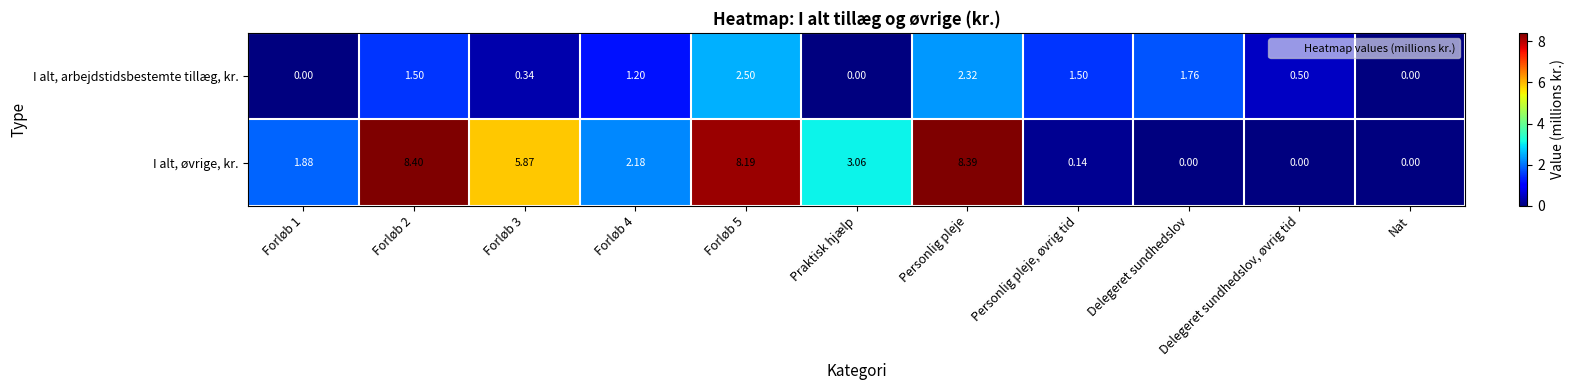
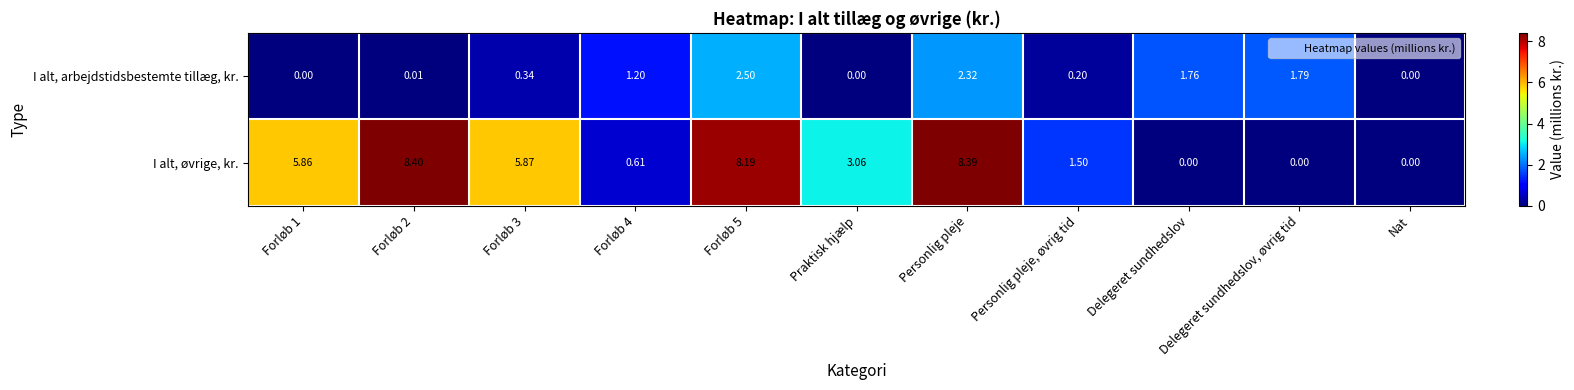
  {
    "I alt, arbejdstidsbestemte tillæg, kr.": {
      "Forløb 1": 0.00,
-     "Forløb 2": 1.50,
+     "Forløb 2": 0.01,
      "Forløb 3": 0.34,
      "Forløb 4": 1.20,
      "Forløb 5": 2.50,
      "Praktisk hjælp": 0.00,
      "Personlig pleje": 2.32,
-     "Personlig pleje, øvrig tid": 1.50,
+     "Personlig pleje, øvrig tid": 0.20,
      "Delegeret sundhedslov": 1.76,
-     "Delegeret sundhedslov, øvrig tid": 0.50,
+     "Delegeret sundhedslov, øvrig tid": 1.79,
      "Nat": 0.00
    },
    "I alt, øvrige, kr.": {
-     "Forløb 1": 1.88,
+     "Forløb 1": 5.86,
      "Forløb 2": 8.40,
      "Forløb 3": 5.87,
-     "Forløb 4": 2.18,
+     "Forløb 4": 0.61,
      "Forløb 5": 8.19,
      "Praktisk hjælp": 3.06,
      "Personlig pleje": 8.39,
-     "Personlig pleje, øvrig tid": 0.14,
+     "Personlig pleje, øvrig tid": 1.50,
      "Delegeret sundhedslov": 0.00,
      "Delegeret sundhedslov, øvrig tid": 0.00,
      "Nat": 0.00
    }
  }
